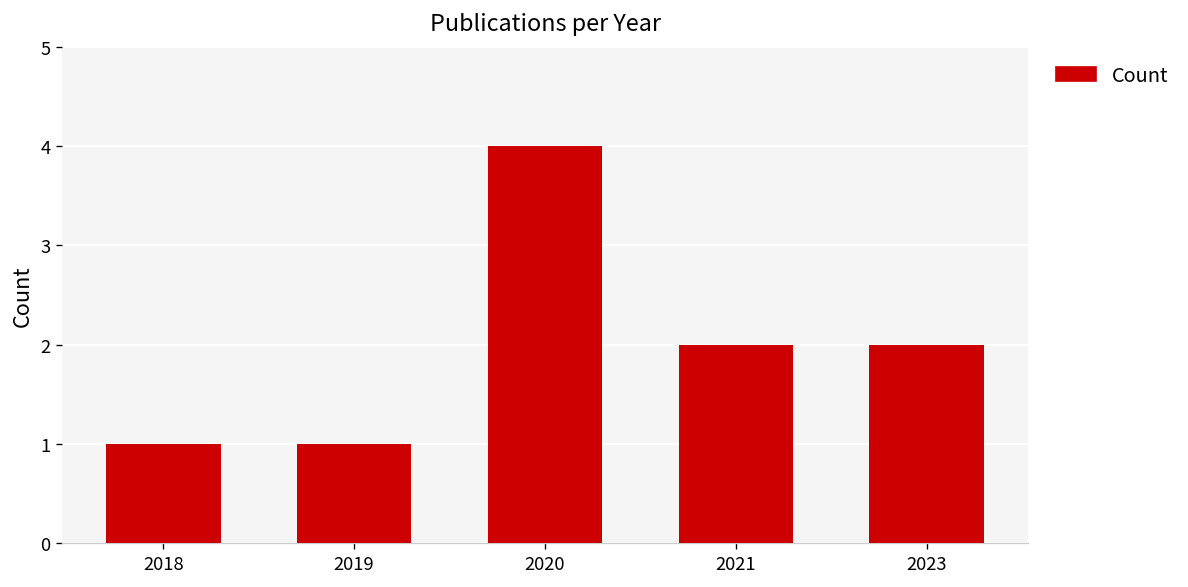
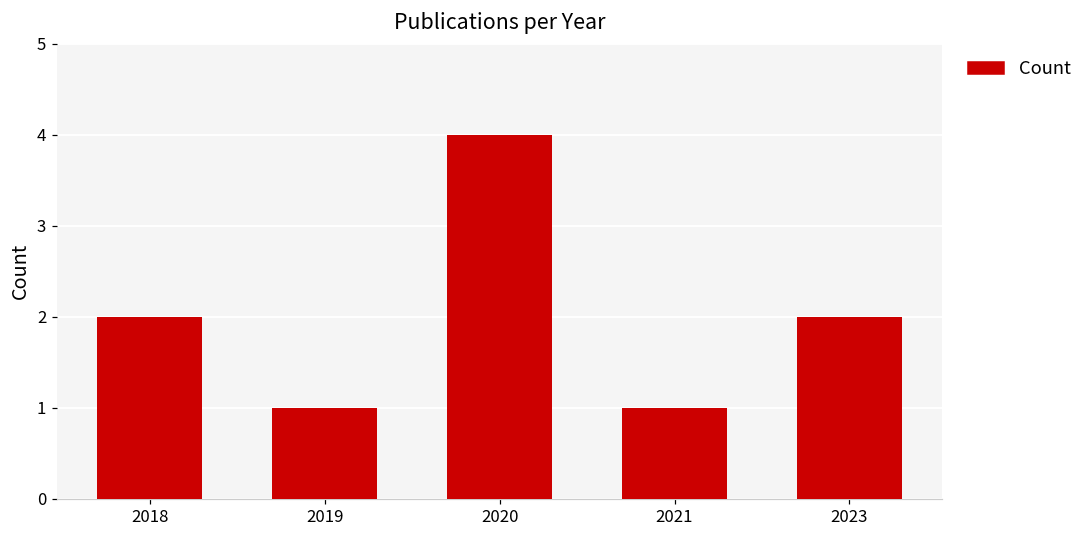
  {
-   "2018": 1,
+   "2018": 2,
    "2019": 1,
    "2020": 4,
-   "2021": 2,
+   "2021": 1,
    "2023": 2
  }
